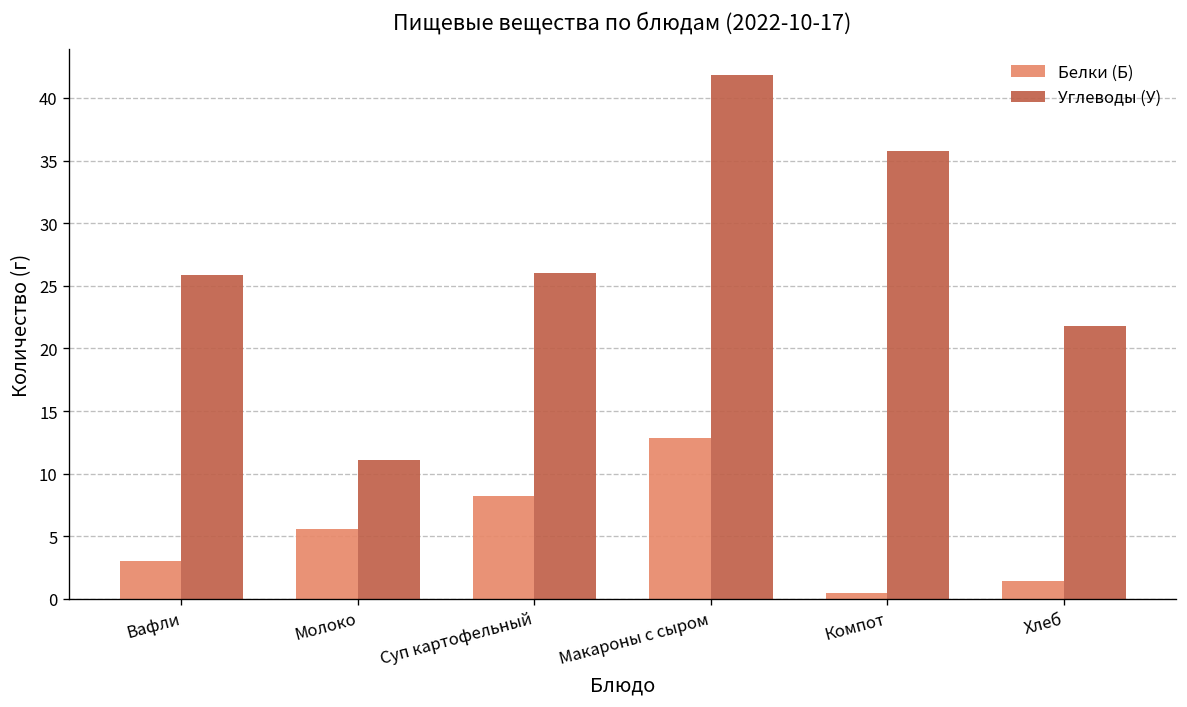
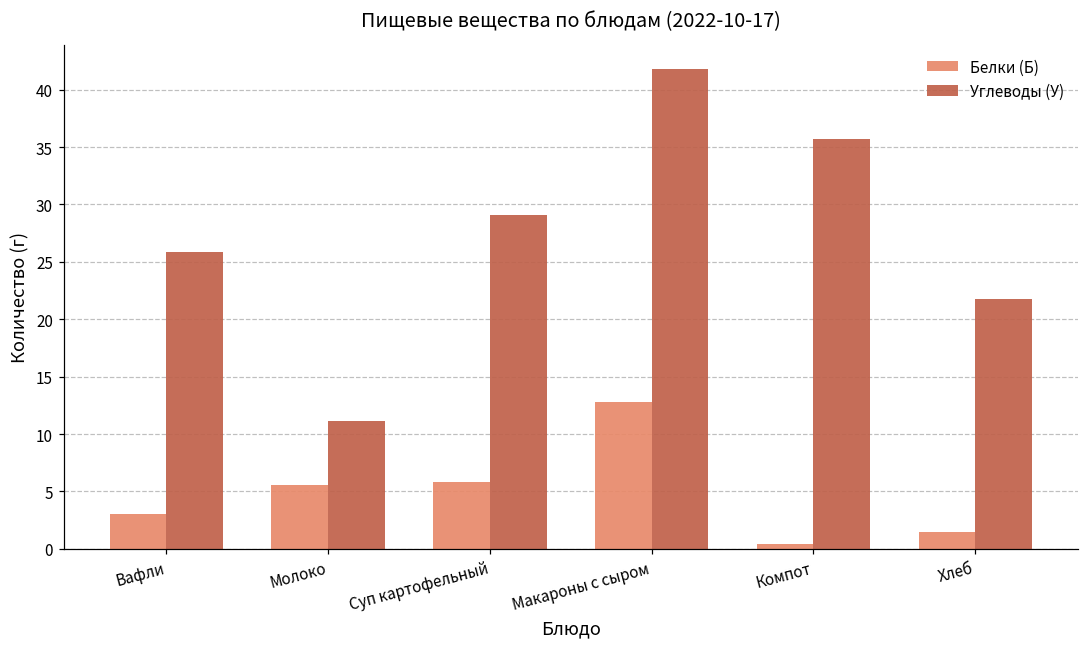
  {
    "Белки (Б)": {
      "Вафли": 3.1,
      "Молоко": 5.6,
-     "Суп картофельный": 8.2,
+     "Суп картофельный": 5.8,
      "Макароны с сыром": 12.8,
      "Компот": 0.5,
      "Хлеб": 1.5
    },
    "Углеводы (У)": {
      "Вафли": 25.9,
      "Молоко": 11.1,
-     "Суп картофельный": 26.0,
+     "Суп картофельный": 29.1,
      "Макароны с сыром": 41.8,
      "Компот": 35.7,
      "Хлеб": 21.8
    }
  }
